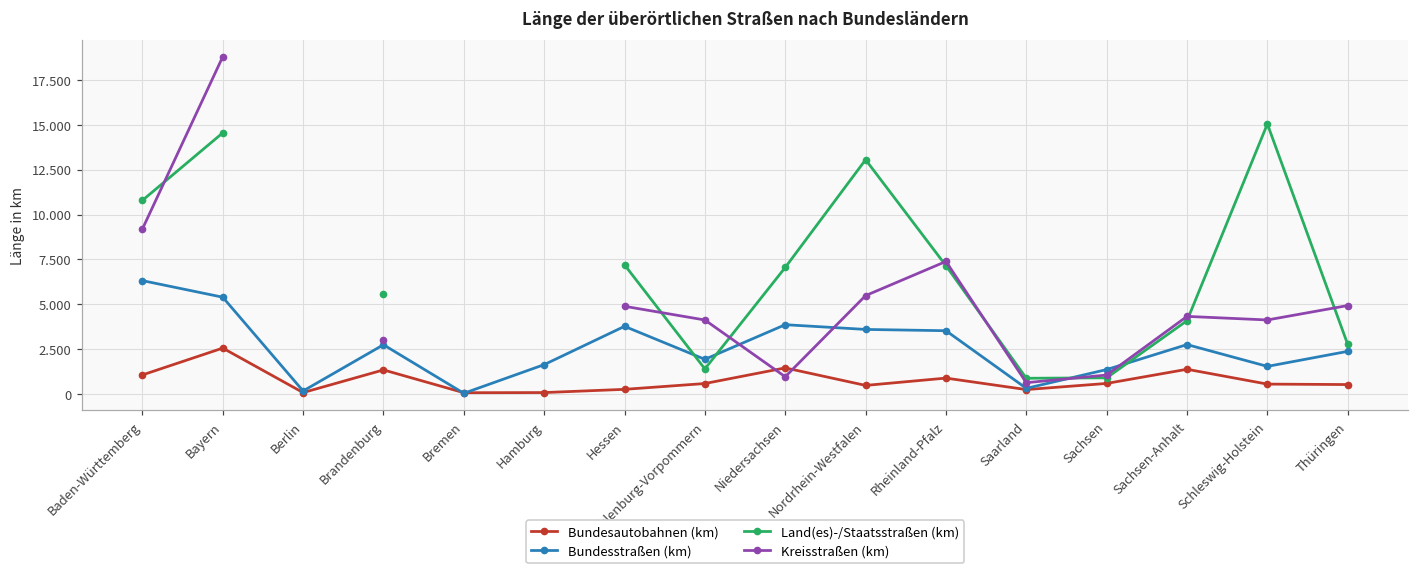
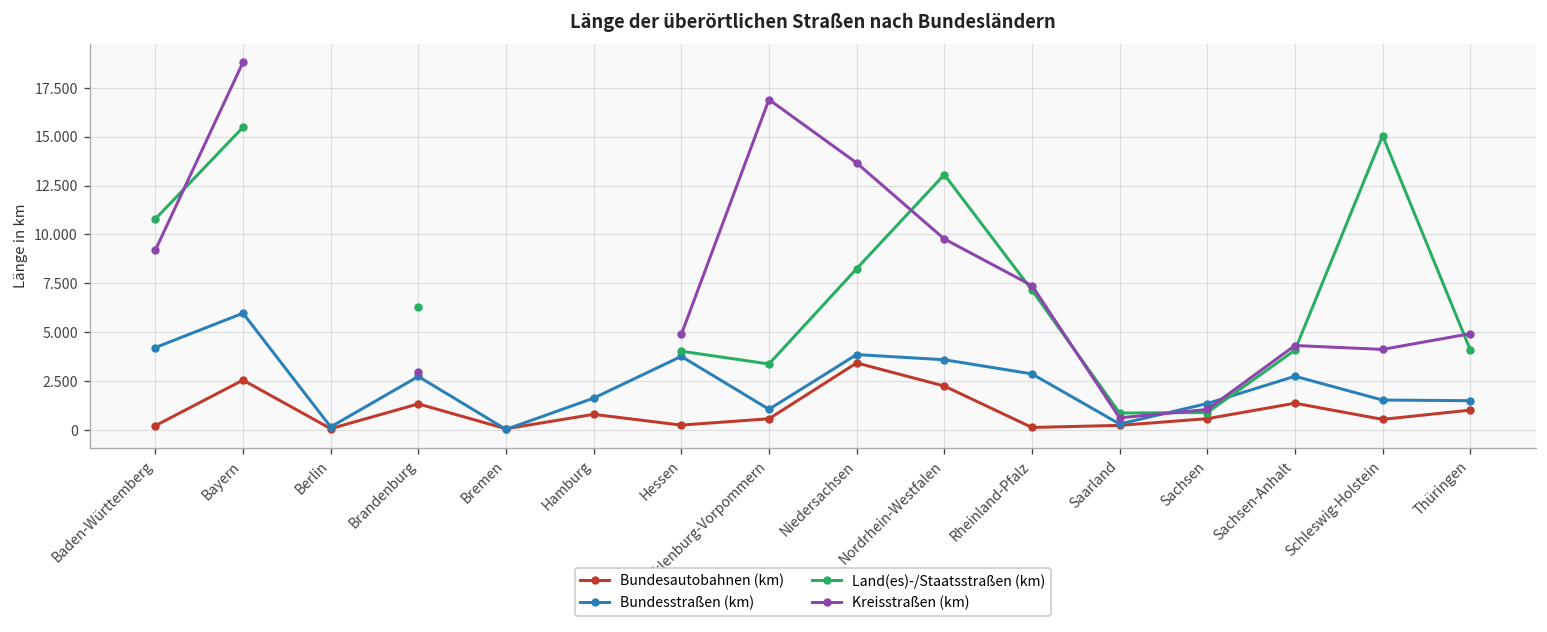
  {
    "Bundesautobahnen (km)": {
-     "Baden-Württemberg": 1.1,
+     "Baden-Württemberg": 0.2,
      "Bayern": 2.6,
      "Brandenburg": 1.3,
-     "Hamburg": 0.1,
+     "Hamburg": 0.8,
      "Hessen": 0.3,
      "Mecklenburg-Vorpommern": 0.6,
-     "Niedersachsen": 1.5,
-     "Nordrhein-Westfalen": 0.5,
-     "Rheinland-Pfalz": 0.9,
+     "Niedersachsen": 3.4,
+     "Nordrhein-Westfalen": 2.3,
+     "Rheinland-Pfalz": 0.1,
      "Sachsen": 0.6,
      "Sachsen-Anhalt": 1.4,
      "Schleswig-Holstein": 0.5,
-     "Thüringen": 0.5
+     "Thüringen": 1.0
    },
    "Bundesstraßen (km)": {
-     "Baden-Württemberg": 6.3,
-     "Bayern": 5.4,
+     "Baden-Württemberg": 4.2,
+     "Bayern": 6.0,
      "Brandenburg": 2.7,
      "Hamburg": 1.6,
      "Hessen": 3.8,
-     "Mecklenburg-Vorpommern": 1.9,
+     "Mecklenburg-Vorpommern": 1.1,
      "Niedersachsen": 3.9,
      "Nordrhein-Westfalen": 3.6,
-     "Rheinland-Pfalz": 3.5,
+     "Rheinland-Pfalz": 2.9,
      "Sachsen": 1.4,
      "Sachsen-Anhalt": 2.8,
      "Schleswig-Holstein": 1.5,
-     "Thüringen": 2.4
+     "Thüringen": 1.5
    },
    "Land(es)-/Staatsstraßen (km)": {
      "Baden-Württemberg": 10.8,
-     "Bayern": 14.6,
-     "Brandenburg": 5.6,
-     "Hessen": 7.2,
-     "Mecklenburg-Vorpommern": 1.4,
-     "Niedersachsen": 7.1,
+     "Bayern": 15.5,
+     "Brandenburg": 6.3,
+     "Hessen": 4.0,
+     "Mecklenburg-Vorpommern": 3.4,
+     "Niedersachsen": 8.2,
      "Nordrhein-Westfalen": 13.1,
      "Rheinland-Pfalz": 7.2,
      "Saarland": 0.9,
      "Sachsen-Anhalt": 4.1,
      "Schleswig-Holstein": 15.1,
-     "Thüringen": 2.8
+     "Thüringen": 4.1
    },
    "Kreisstraßen (km)": {
      "Baden-Württemberg": 9.2,
      "Bayern": 18.8,
      "Brandenburg": 3.0,
      "Hessen": 4.9,
-     "Mecklenburg-Vorpommern": 4.1,
-     "Niedersachsen": 1.0,
-     "Nordrhein-Westfalen": 5.5,
+     "Mecklenburg-Vorpommern": 16.9,
+     "Niedersachsen": 13.7,
+     "Nordrhein-Westfalen": 9.8,
      "Rheinland-Pfalz": 7.4,
      "Saarland": 0.6,
      "Sachsen-Anhalt": 4.3,
      "Schleswig-Holstein": 4.1,
      "Thüringen": 4.9
    }
  }
